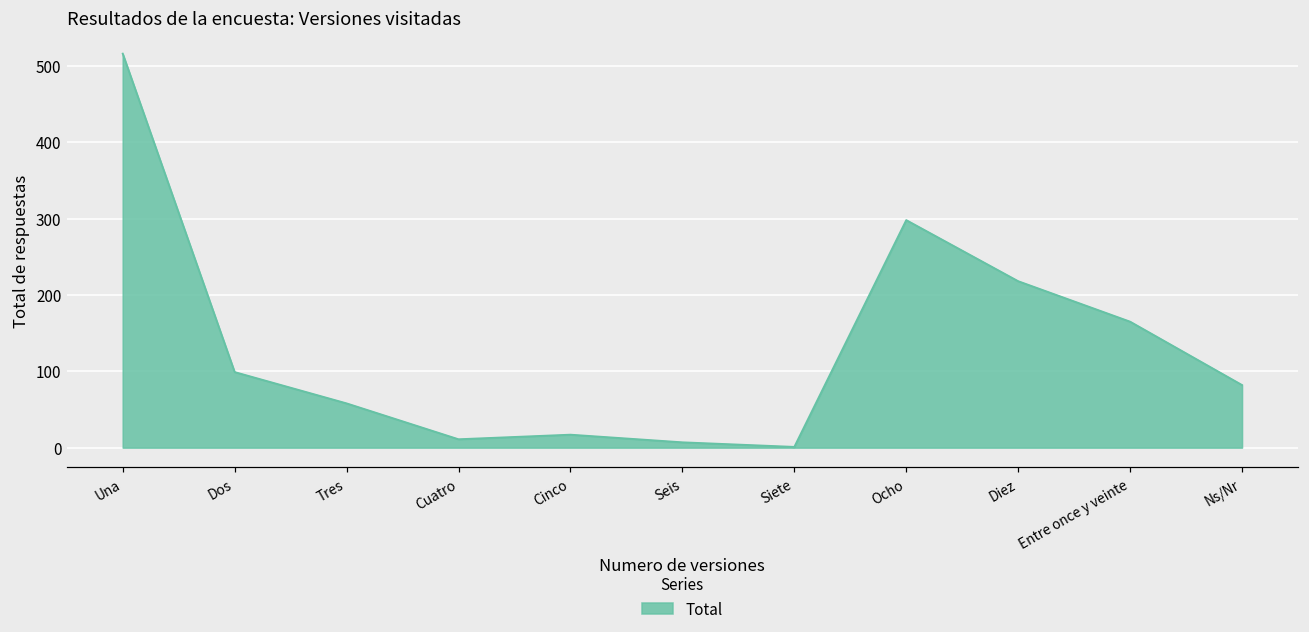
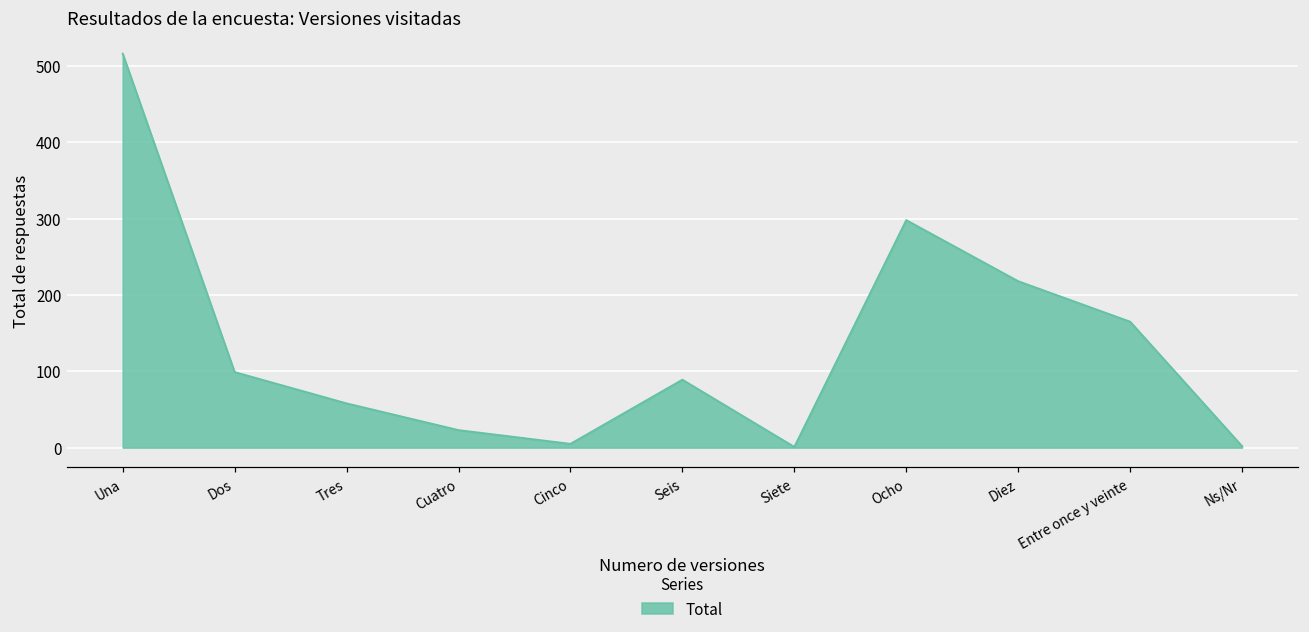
  {
    "Una": 520,
    "Dos": 100,
    "Tres": 60,
-   "Cuatro": 10,
-   "Cinco": 20,
-   "Seis": 10,
+   "Cuatro": 20,
+   "Cinco": 10,
+   "Seis": 90,
    "Siete": 0,
    "Ocho": 300,
    "Diez": 220,
    "Entre once y veinte": 170,
-   "Ns/Nr": 80
+   "Ns/Nr": 0
  }
